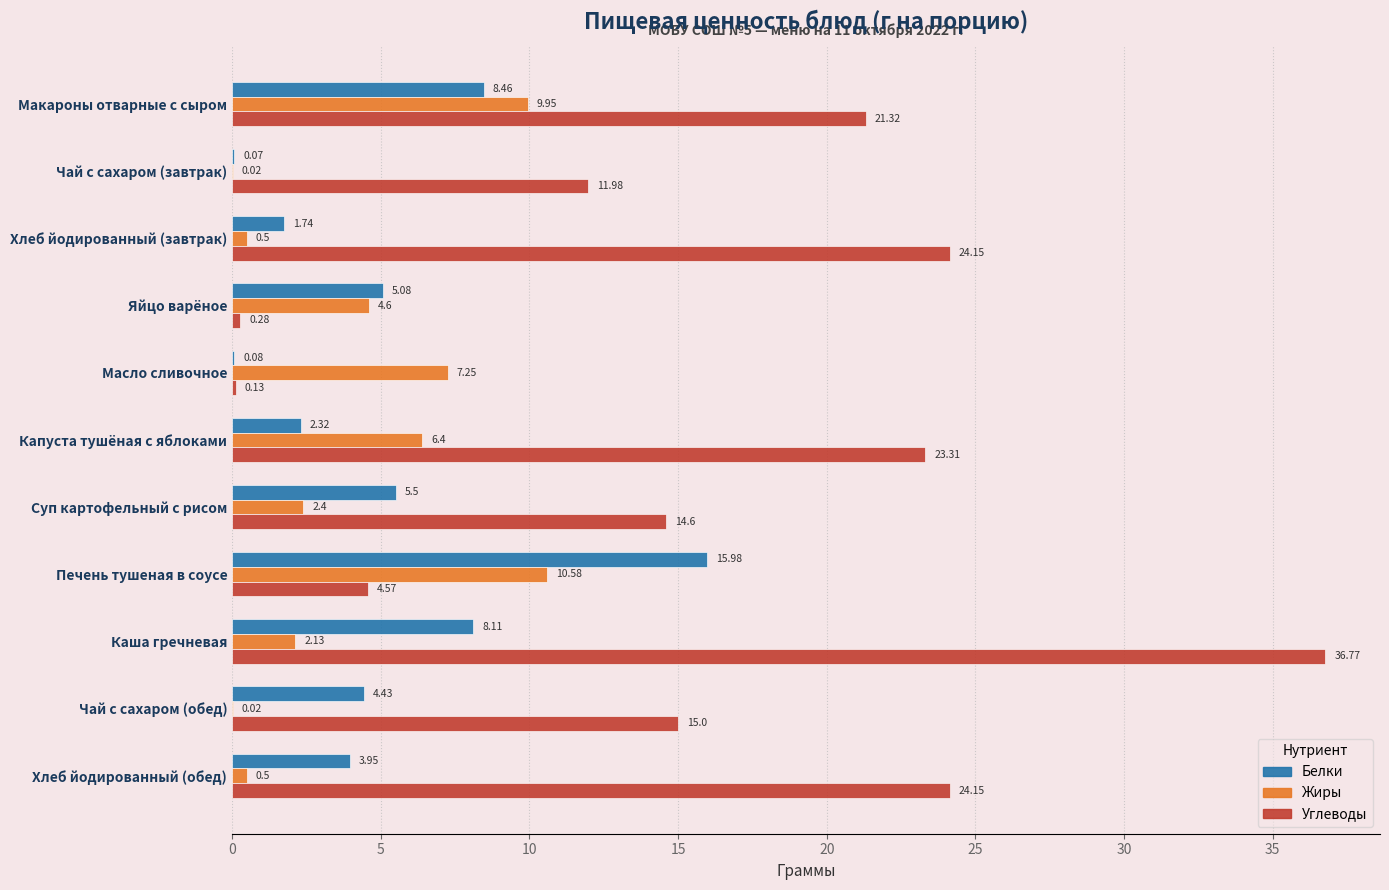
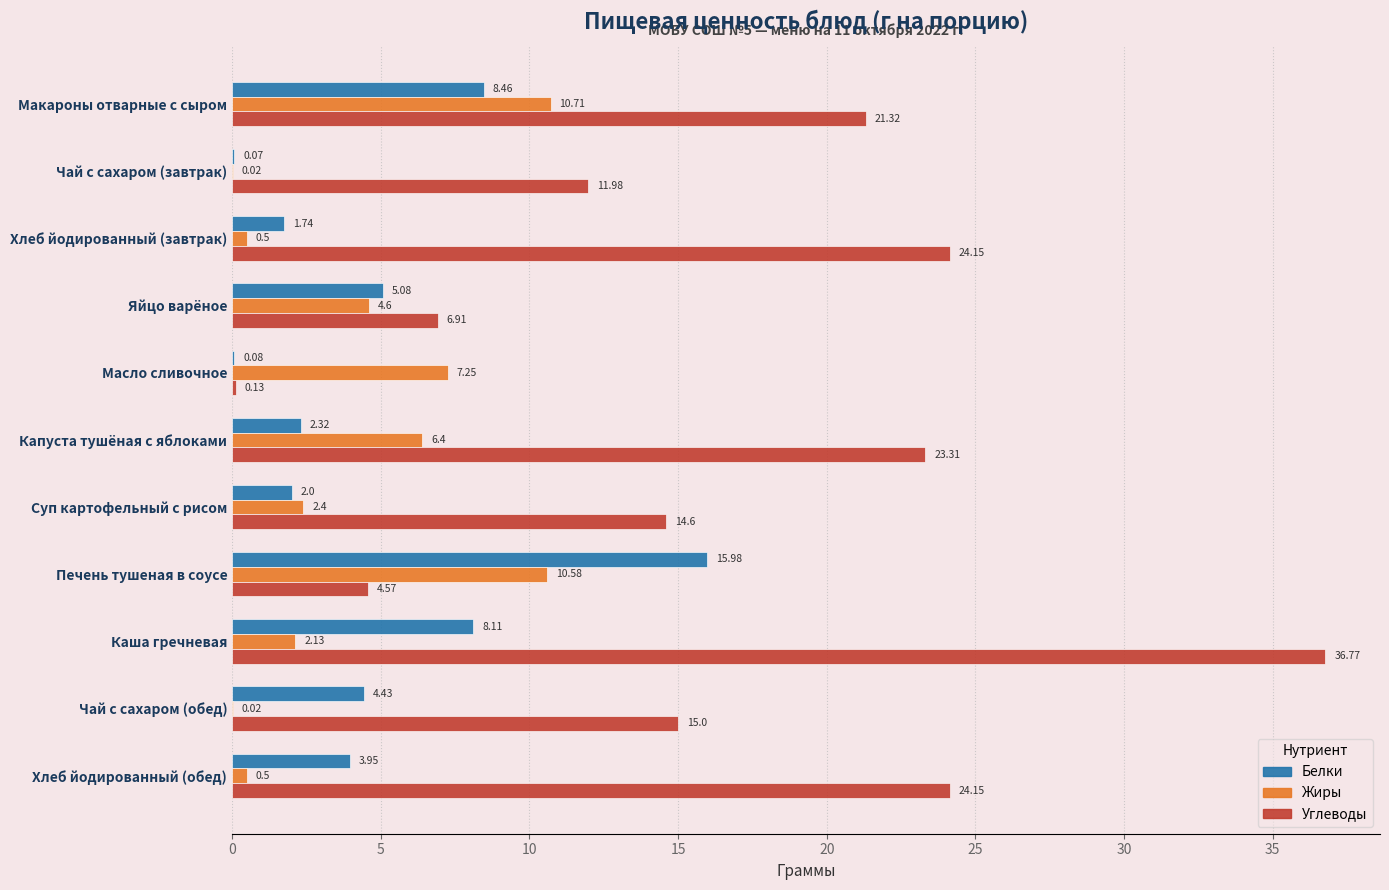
  {
    "Белки": {
      "Макароны отварные с сыром": 8.46,
      "Чай с сахаром (завтрак)": 0.07,
      "Хлеб йодированный (завтрак)": 1.74,
      "Яйцо варёное": 5.08,
      "Масло сливочное": 0.08,
      "Капуста тушёная с яблоками": 2.32,
-     "Суп картофельный с рисом": 5.5,
+     "Суп картофельный с рисом": 2.0,
      "Печень тушеная в соусе": 15.98,
      "Каша гречневая": 8.11,
      "Чай с сахаром (обед)": 4.43,
      "Хлеб йодированный (обед)": 3.95
    },
    "Жиры": {
-     "Макароны отварные с сыром": 9.95,
+     "Макароны отварные с сыром": 10.71,
      "Чай с сахаром (завтрак)": 0.02,
      "Хлеб йодированный (завтрак)": 0.5,
      "Яйцо варёное": 4.6,
      "Масло сливочное": 7.25,
      "Капуста тушёная с яблоками": 6.4,
      "Суп картофельный с рисом": 2.4,
      "Печень тушеная в соусе": 10.58,
      "Каша гречневая": 2.13,
      "Чай с сахаром (обед)": 0.02,
      "Хлеб йодированный (обед)": 0.5
    },
    "Углеводы": {
      "Макароны отварные с сыром": 21.32,
      "Чай с сахаром (завтрак)": 11.98,
      "Хлеб йодированный (завтрак)": 24.15,
-     "Яйцо варёное": 0.28,
+     "Яйцо варёное": 6.91,
      "Масло сливочное": 0.13,
      "Капуста тушёная с яблоками": 23.31,
      "Суп картофельный с рисом": 14.6,
      "Печень тушеная в соусе": 4.57,
      "Каша гречневая": 36.77,
      "Чай с сахаром (обед)": 15.0,
      "Хлеб йодированный (обед)": 24.15
    }
  }
